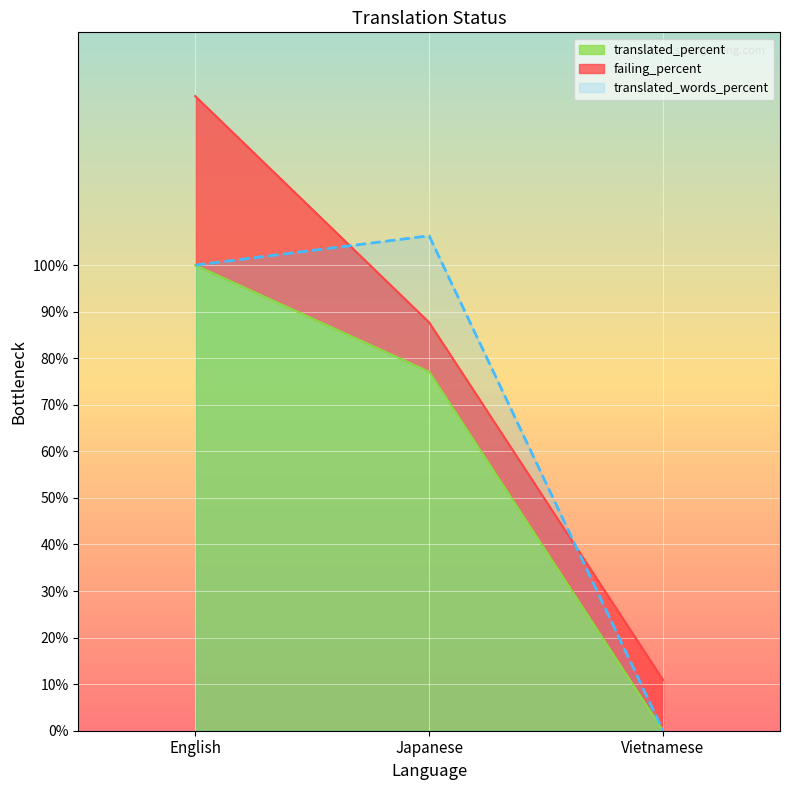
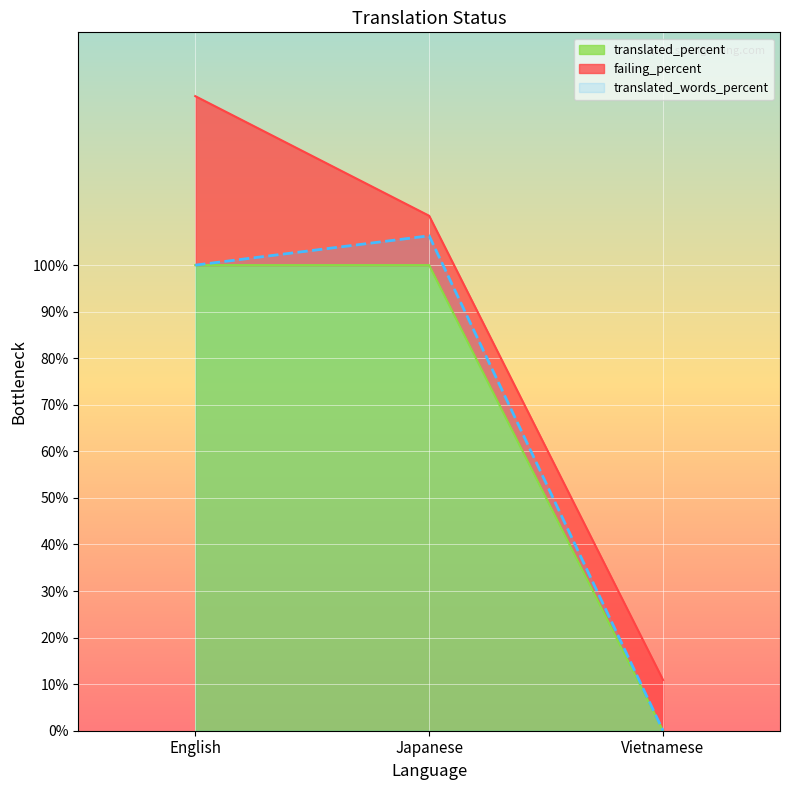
  {
    "translated_percent": {
-     "Japanese": "77%"
+     "Japanese": "100%"
    },
    "failing_percent": {
      "English": "36%",
      "Japanese": "11%",
      "Vietnamese": "11%"
    },
    "translated_words_percent": {
      "Japanese": "106%"
    }
  }
